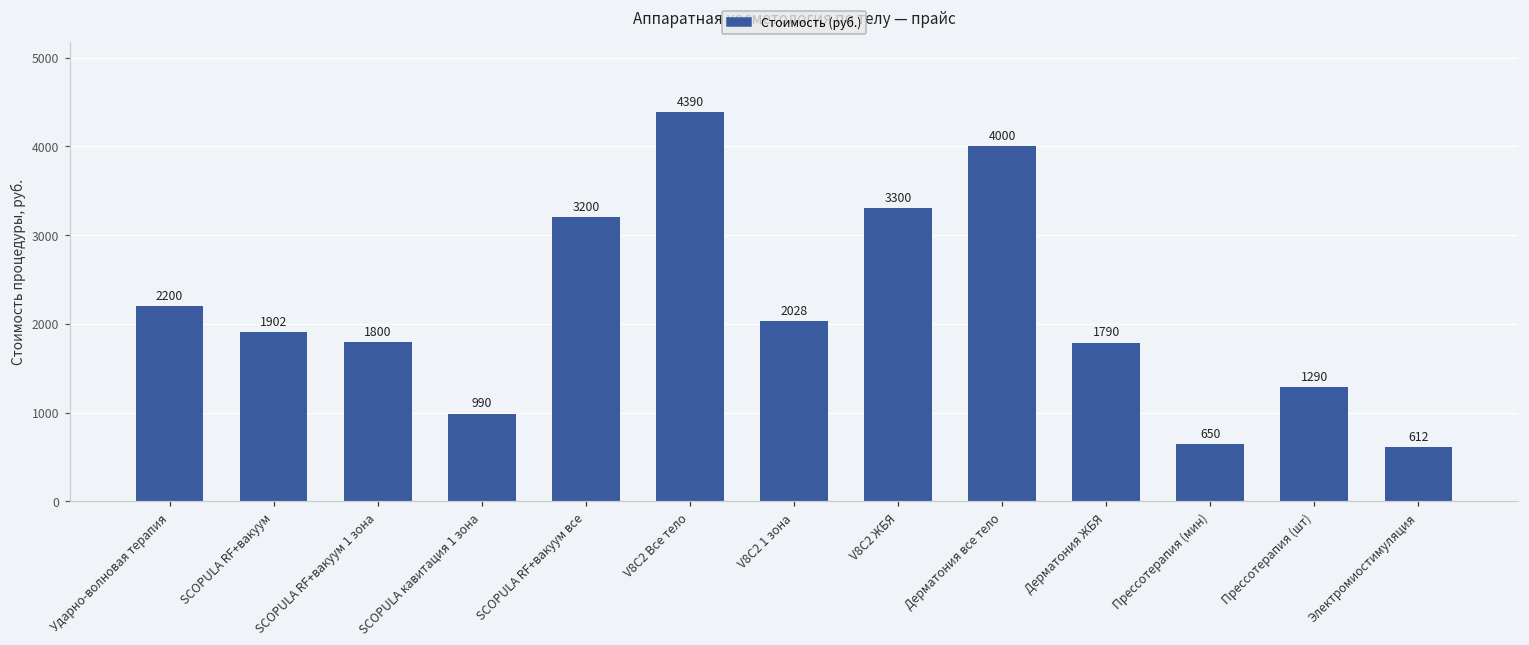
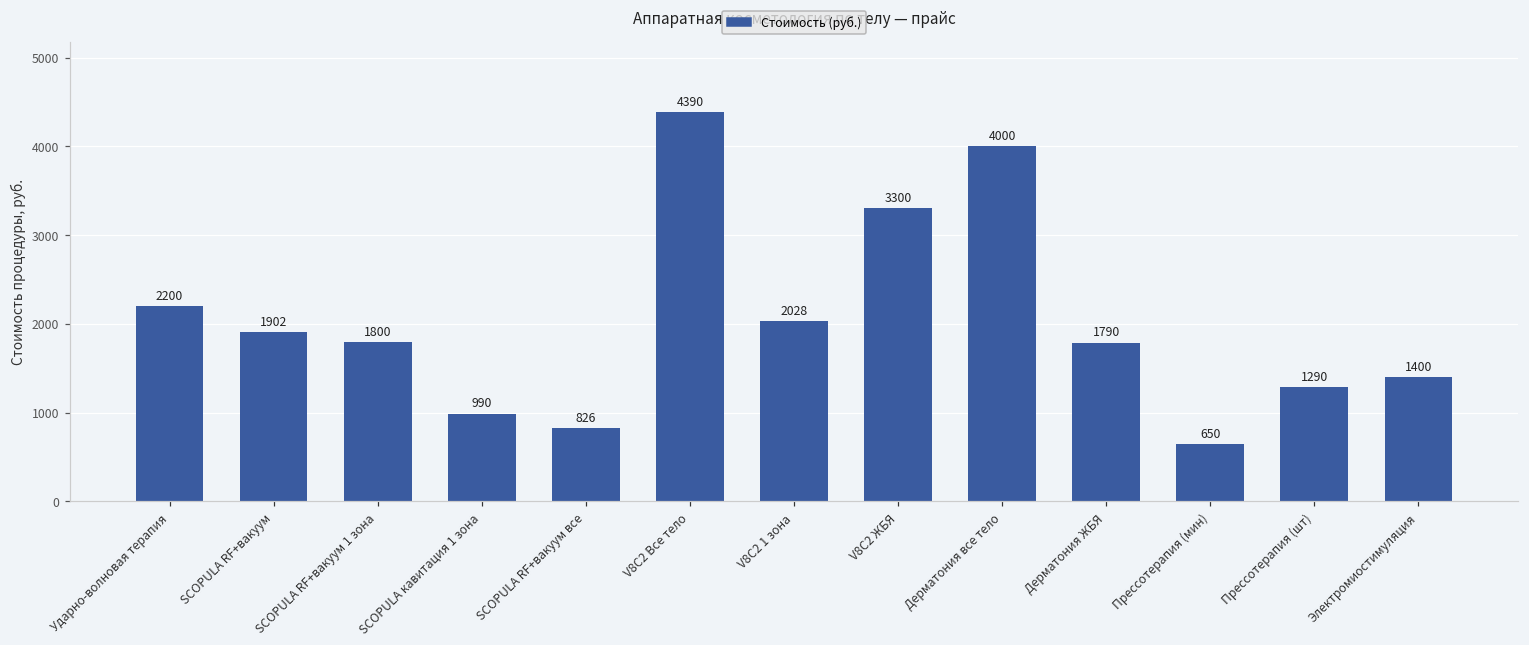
  {
    "Ударно-волновая терапия": 2200,
    "SCOPULA RF+вакуум 1 зона": 1800,
    "SCOPULA кавитация 1 зона": 990,
-   "SCOPULA RF+вакуум все": 3200,
+   "SCOPULA RF+вакуум все": 826,
    "V8C2 Все тело": 4390,
    "V8C2 ЖБЯ": 3300,
    "Дерматония все тело": 4000,
    "Дерматония ЖБЯ": 1790,
    "Прессотерапия (мин)": 650,
    "Прессотерапия (шт)": 1290,
-   "Электромиостимуляция": 612
+   "Электромиостимуляция": 1400
  }
